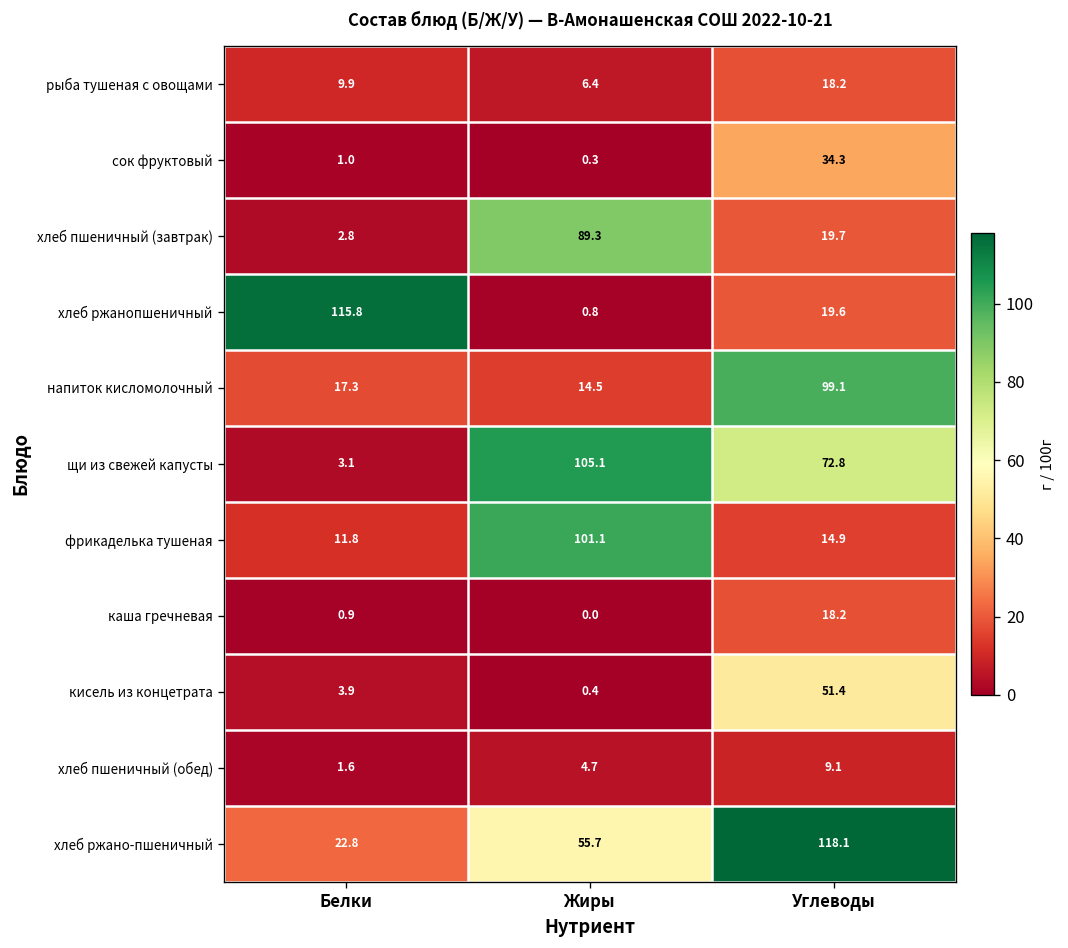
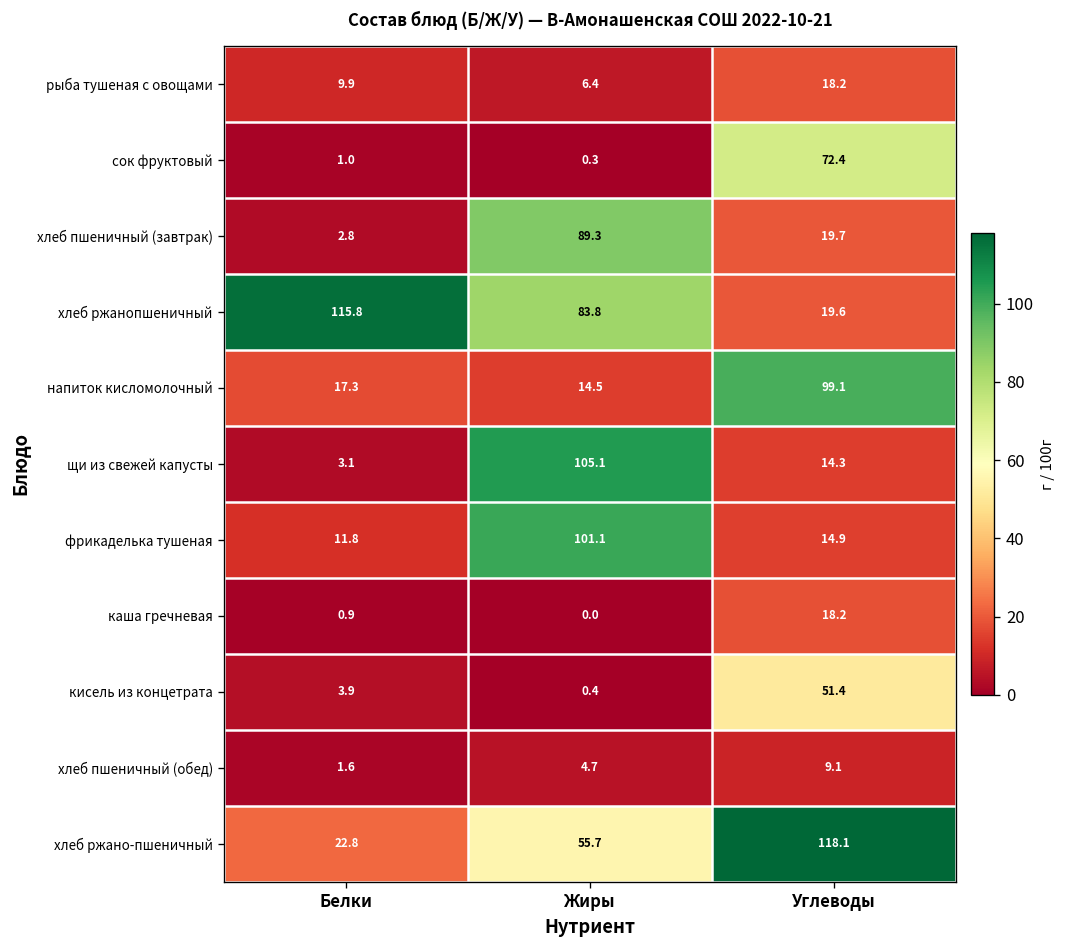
  {
    "рыба тушеная с овощами": {
      "Белки": 9.9,
      "Жиры": 6.4,
      "Углеводы": 18.2
    },
    "сок фруктовый": {
      "Белки": 1.0,
      "Жиры": 0.3,
-     "Углеводы": 34.3
+     "Углеводы": 72.4
    },
    "хлеб пшеничный (завтрак)": {
      "Белки": 2.8,
      "Жиры": 89.3,
      "Углеводы": 19.7
    },
    "хлеб ржанопшеничный": {
      "Белки": 115.8,
-     "Жиры": 0.8,
+     "Жиры": 83.8,
      "Углеводы": 19.6
    },
    "напиток кисломолочный": {
      "Белки": 17.3,
      "Жиры": 14.5,
      "Углеводы": 99.1
    },
    "щи из свежей капусты": {
      "Белки": 3.1,
      "Жиры": 105.1,
-     "Углеводы": 72.8
+     "Углеводы": 14.3
    },
    "фрикаделька тушеная": {
      "Белки": 11.8,
      "Жиры": 101.1,
      "Углеводы": 14.9
    },
    "каша гречневая": {
      "Белки": 0.9,
      "Жиры": 0.0,
      "Углеводы": 18.2
    },
    "кисель из концетрата": {
      "Белки": 3.9,
      "Жиры": 0.4,
      "Углеводы": 51.4
    },
    "хлеб пшеничный (обед)": {
      "Белки": 1.6,
      "Жиры": 4.7,
      "Углеводы": 9.1
    },
    "хлеб ржано-пшеничный": {
      "Белки": 22.8,
      "Жиры": 55.7,
      "Углеводы": 118.1
    }
  }
